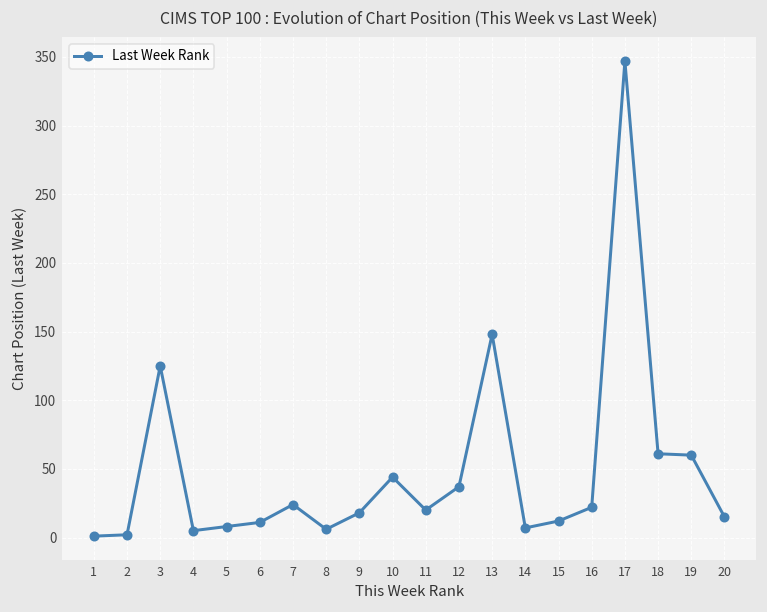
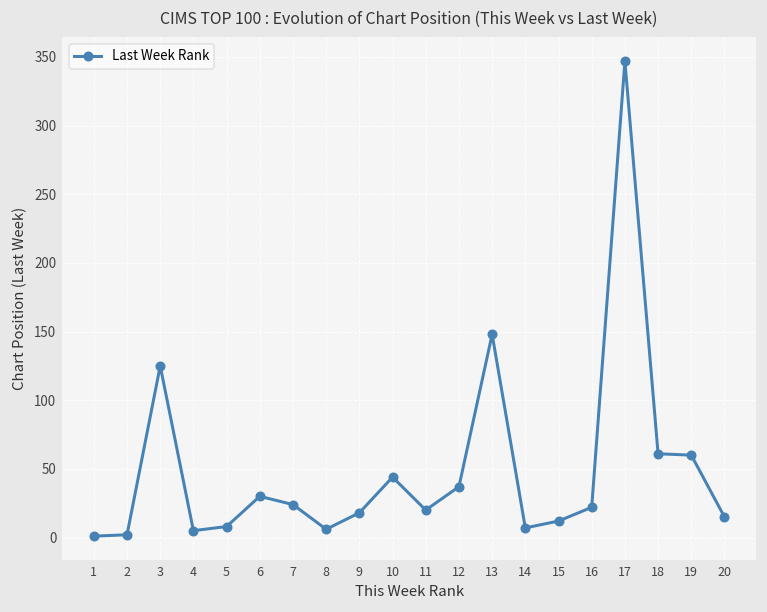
  {
    "1": 1,
    "2": 2,
    "3": 125,
    "4": 5,
    "5": 8,
-   "6": 11,
+   "6": 30,
    "7": 24,
    "8": 6,
    "9": 18,
    "10": 44,
    "11": 20,
    "12": 37,
    "13": 148,
    "14": 7,
    "15": 12,
    "16": 22,
    "17": 347,
    "18": 61,
    "19": 60,
    "20": 15
  }
